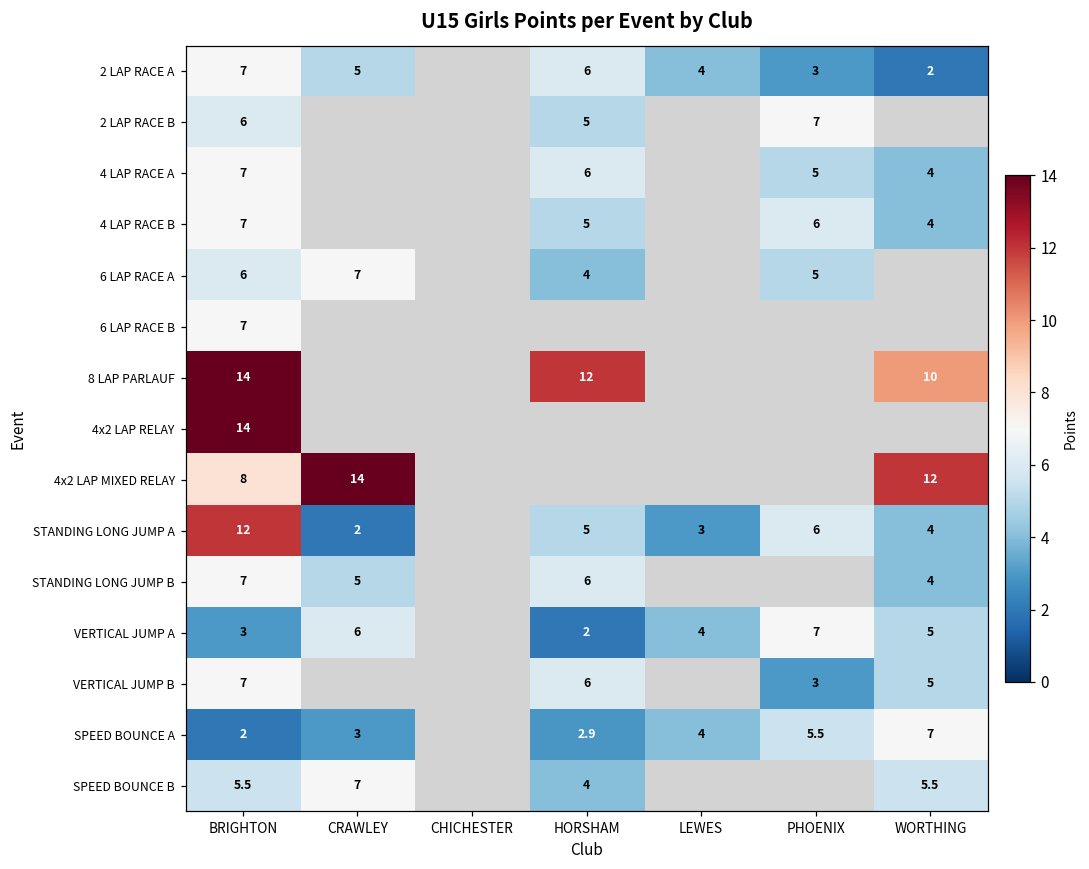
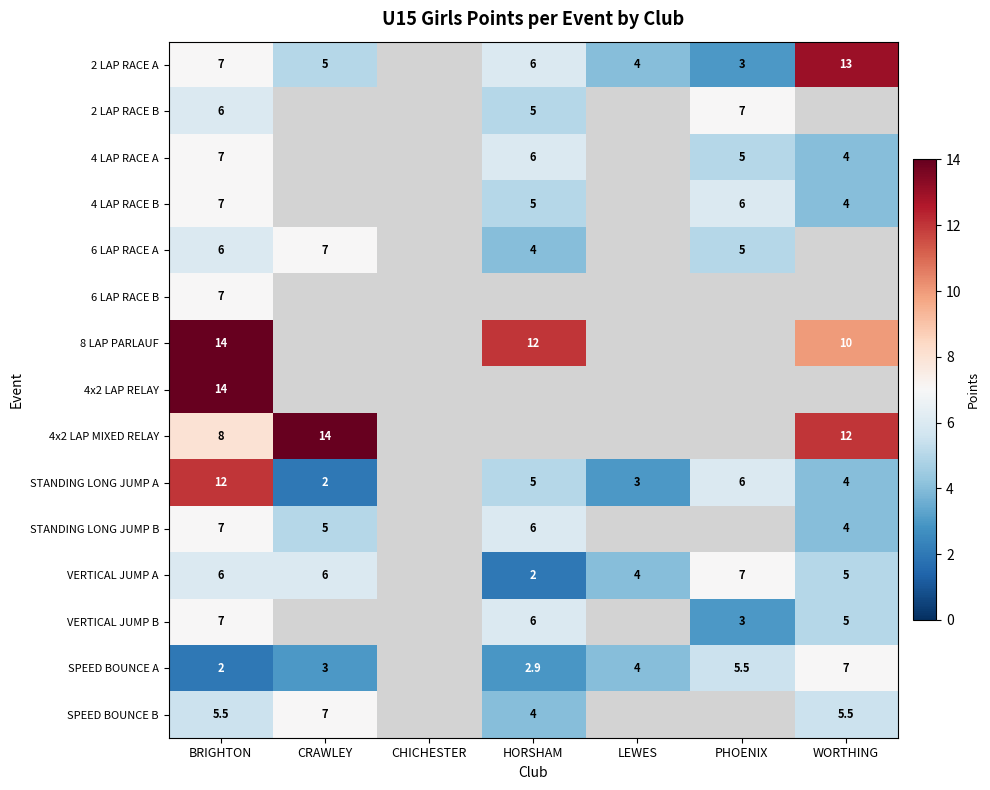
  {
    "2 LAP RACE A": {
      "BRIGHTON": 7,
      "CRAWLEY": 5,
      "HORSHAM": 6,
      "LEWES": 4,
      "PHOENIX": 3,
-     "WORTHING": 2
+     "WORTHING": 13
    },
    "2 LAP RACE B": {
      "BRIGHTON": 6,
      "HORSHAM": 5,
      "PHOENIX": 7
    },
    "4 LAP RACE A": {
      "BRIGHTON": 7,
      "HORSHAM": 6,
      "PHOENIX": 5,
      "WORTHING": 4
    },
    "4 LAP RACE B": {
      "BRIGHTON": 7,
      "HORSHAM": 5,
      "PHOENIX": 6,
      "WORTHING": 4
    },
    "6 LAP RACE A": {
      "BRIGHTON": 6,
      "CRAWLEY": 7,
      "HORSHAM": 4,
      "PHOENIX": 5
    },
    "6 LAP RACE B": {
      "BRIGHTON": 7
    },
    "8 LAP PARLAUF": {
      "BRIGHTON": 14,
      "HORSHAM": 12,
      "WORTHING": 10
    },
    "4x2 LAP RELAY": {
      "BRIGHTON": 14
    },
    "4x2 LAP MIXED RELAY": {
      "BRIGHTON": 8,
      "CRAWLEY": 14,
      "WORTHING": 12
    },
    "STANDING LONG JUMP A": {
      "BRIGHTON": 12,
      "CRAWLEY": 2,
      "HORSHAM": 5,
      "LEWES": 3,
      "PHOENIX": 6,
      "WORTHING": 4
    },
    "STANDING LONG JUMP B": {
      "BRIGHTON": 7,
      "CRAWLEY": 5,
      "HORSHAM": 6,
      "WORTHING": 4
    },
    "VERTICAL JUMP A": {
-     "BRIGHTON": 3,
+     "BRIGHTON": 6,
      "CRAWLEY": 6,
      "HORSHAM": 2,
      "LEWES": 4,
      "PHOENIX": 7,
      "WORTHING": 5
    },
    "VERTICAL JUMP B": {
      "BRIGHTON": 7,
      "HORSHAM": 6,
      "PHOENIX": 3,
      "WORTHING": 5
    },
    "SPEED BOUNCE A": {
      "BRIGHTON": 2,
      "CRAWLEY": 3,
      "HORSHAM": 2.9,
      "LEWES": 4,
      "PHOENIX": 5.5,
      "WORTHING": 7
    },
    "SPEED BOUNCE B": {
      "BRIGHTON": 5.5,
      "CRAWLEY": 7,
      "HORSHAM": 4,
      "WORTHING": 5.5
    }
  }
